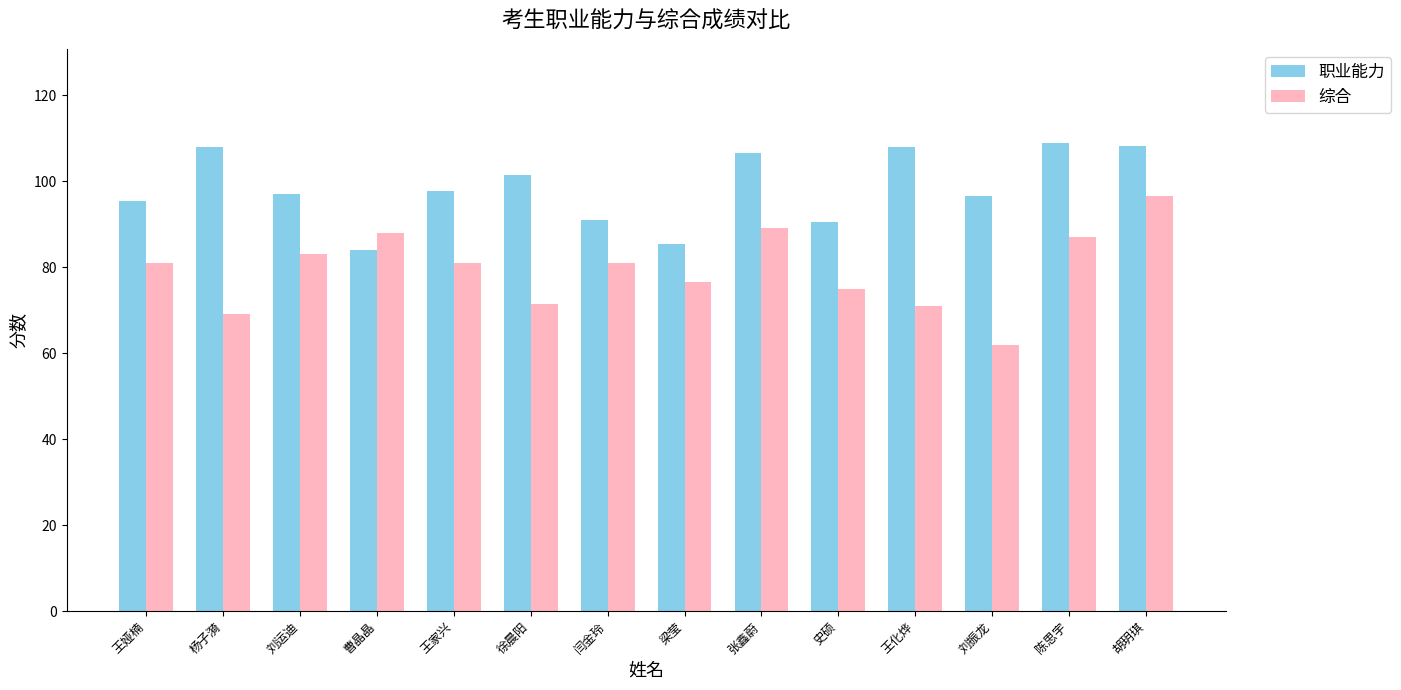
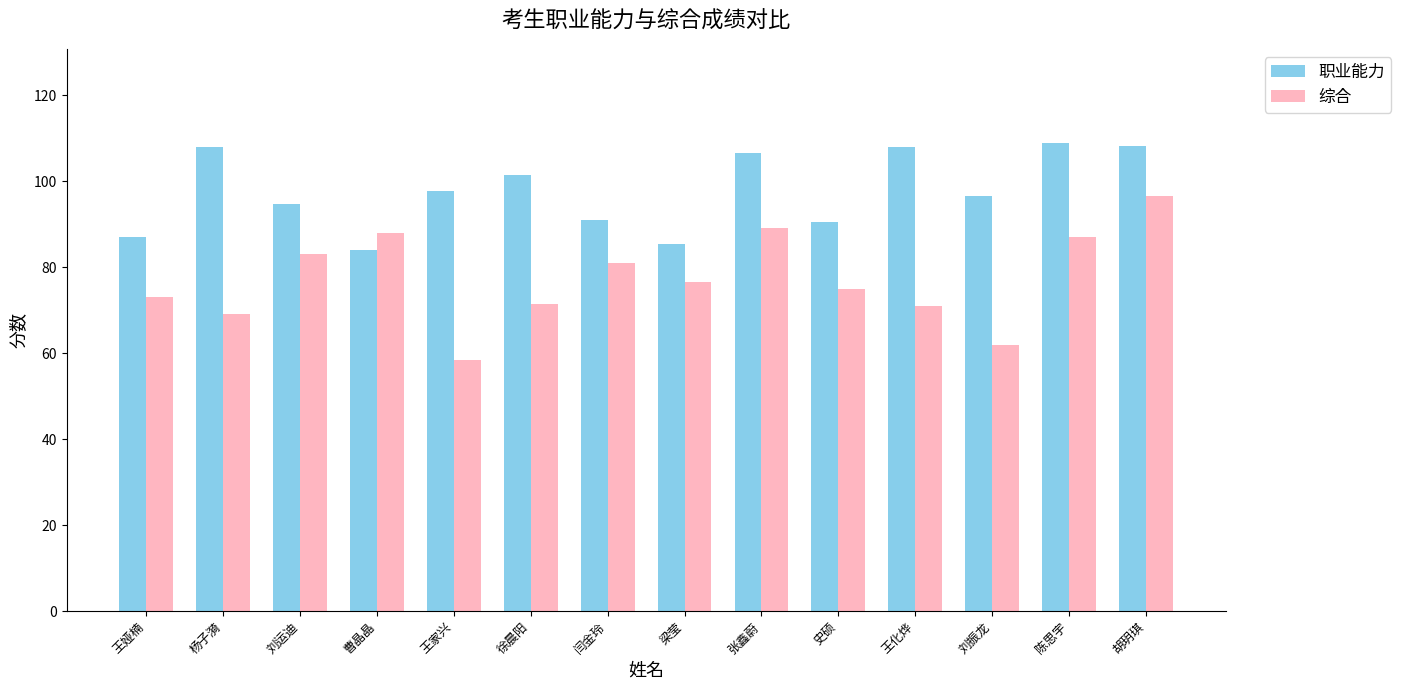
  {
    "职业能力": {
-     "王娅楠": 96,
+     "王娅楠": 87,
      "杨子漪": 108,
-     "刘运迪": 97,
+     "刘运迪": 95,
      "曹晶晶": 84,
      "王家兴": 98,
      "徐晨阳": 102,
      "闫金玲": 91,
      "梁莹": 86,
      "张鑫蔚": 107,
      "史硕": 91,
      "王化烨": 108,
      "刘振龙": 97,
      "陈思宇": 109,
      "胡玥琪": 108
    },
    "综合": {
-     "王娅楠": 81,
+     "王娅楠": 73,
      "杨子漪": 69,
      "刘运迪": 83,
      "曹晶晶": 88,
-     "王家兴": 81,
+     "王家兴": 58,
      "徐晨阳": 72,
      "闫金玲": 81,
      "梁莹": 77,
      "张鑫蔚": 89,
      "史硕": 75,
      "王化烨": 71,
      "刘振龙": 62,
      "陈思宇": 87,
      "胡玥琪": 97
    }
  }
